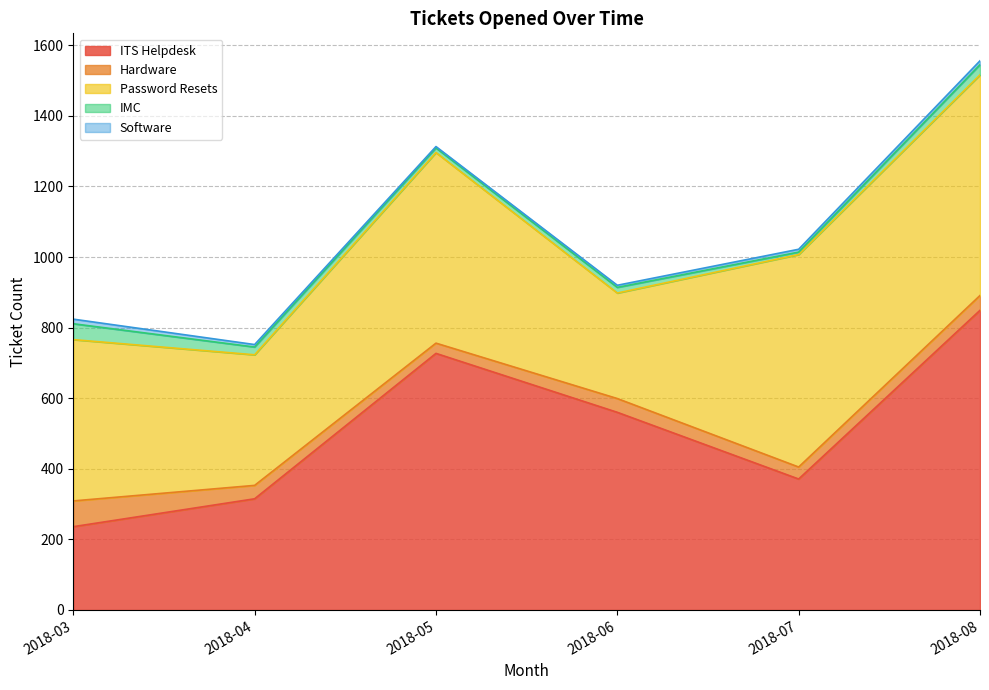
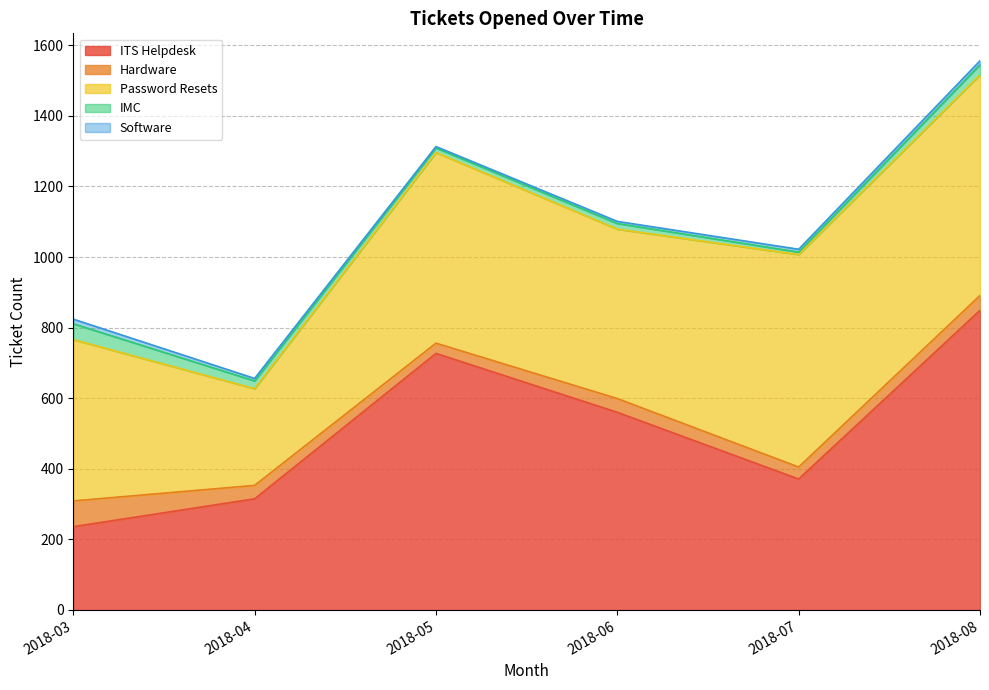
  {
    "Password Resets": {
      "2018-03": 460,
-     "2018-04": 370,
+     "2018-04": 270,
      "2018-05": 540,
-     "2018-06": 300,
+     "2018-06": 480,
      "2018-08": 630
    },
    "IMC": {
      "2018-03": 50,
      "2018-08": 30
    },
    "Software": {
      "2018-03": 10,
      "2018-07": 10,
      "2018-08": 10
    }
  }
